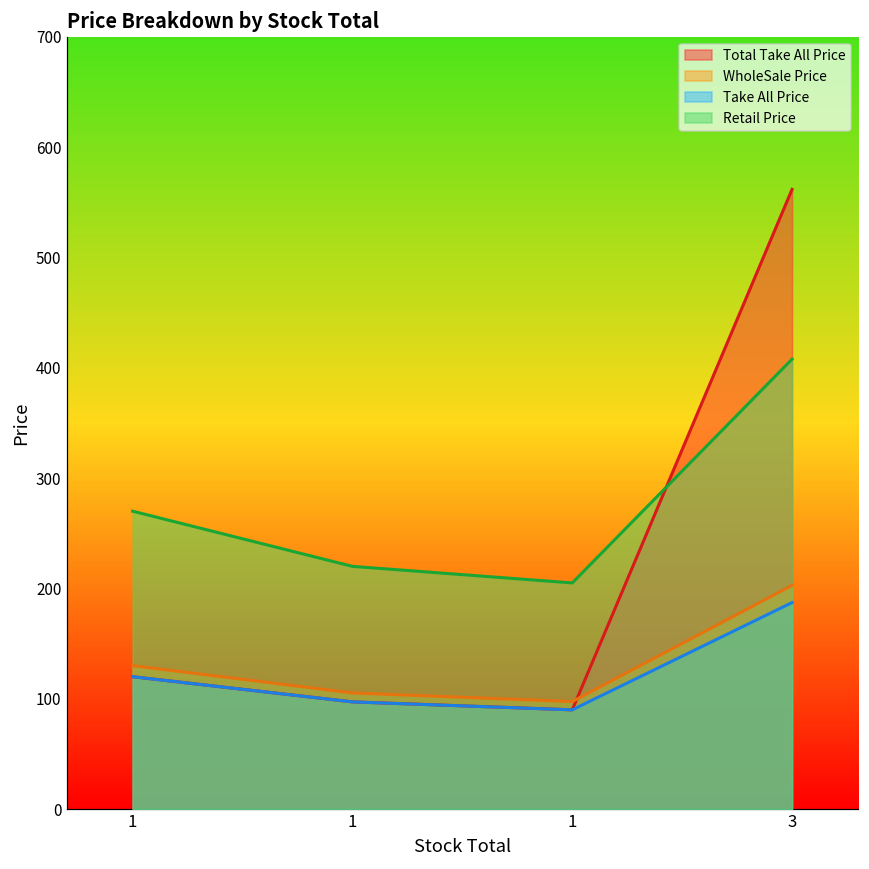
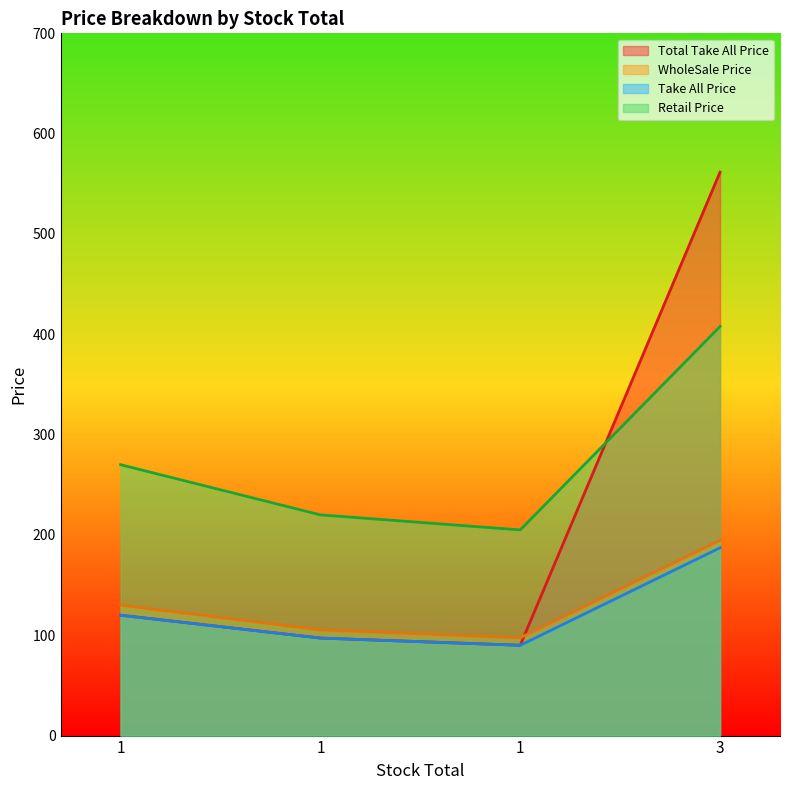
  {
    "Total Take All Price": {
      "3": 562
    },
    "WholeSale Price": {
-     "3": 203
+     "3": 195
    },
    "Take All Price": {
      "3": 187
    },
    "Retail Price": {
      "3": 408
    }
  }
